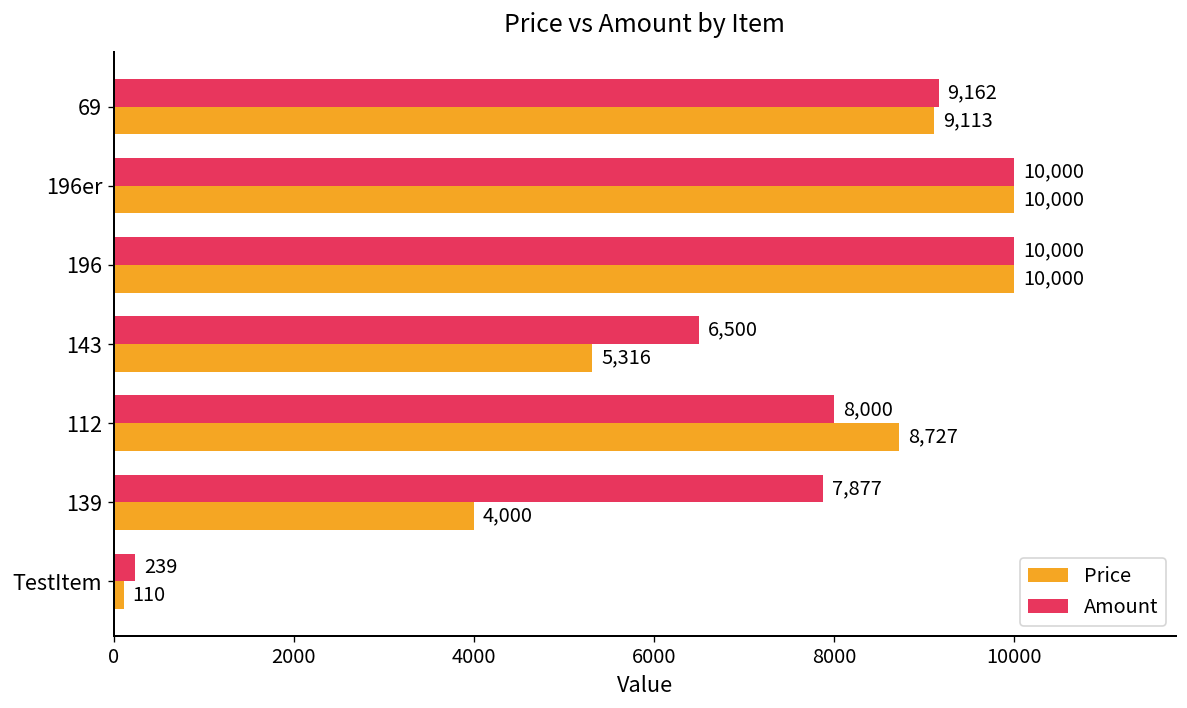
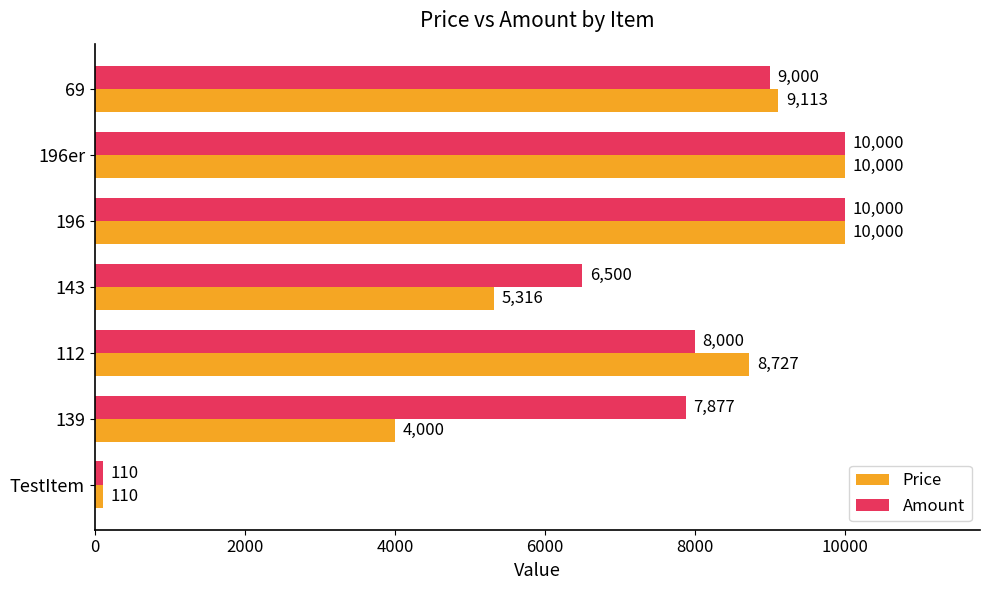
  {
    "Price": {
      "69": "9,113",
      "196er": "10,000",
      "196": "10,000",
      "143": "5,316",
      "112": "8,727",
      "139": "4,000",
      "TestItem": "110"
    },
    "Amount": {
-     "69": "9,162",
+     "69": "9,000",
      "196er": "10,000",
      "196": "10,000",
      "143": "6,500",
      "112": "8,000",
      "139": "7,877",
-     "TestItem": "239"
+     "TestItem": "110"
    }
  }
